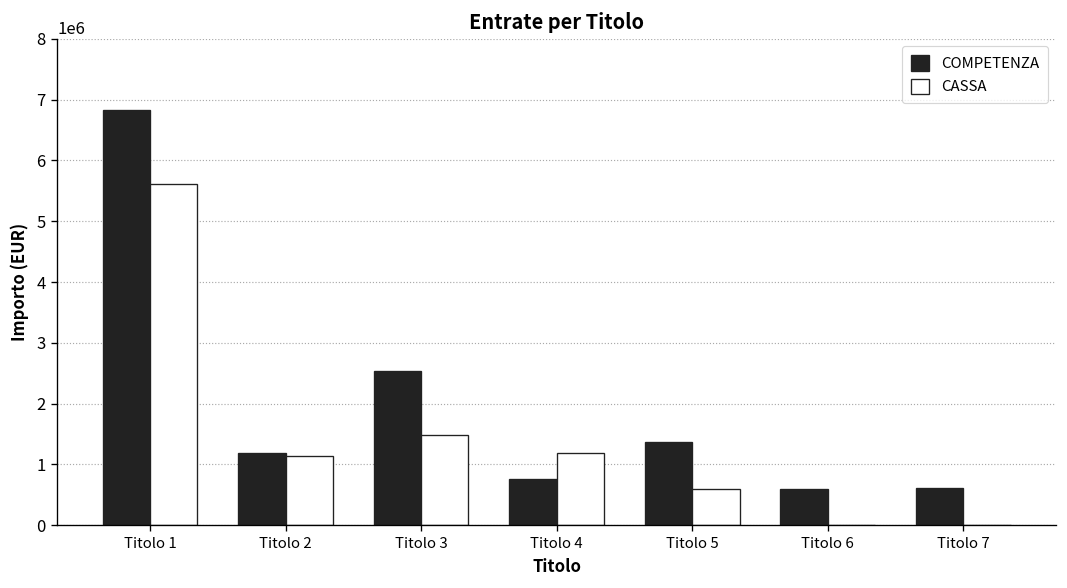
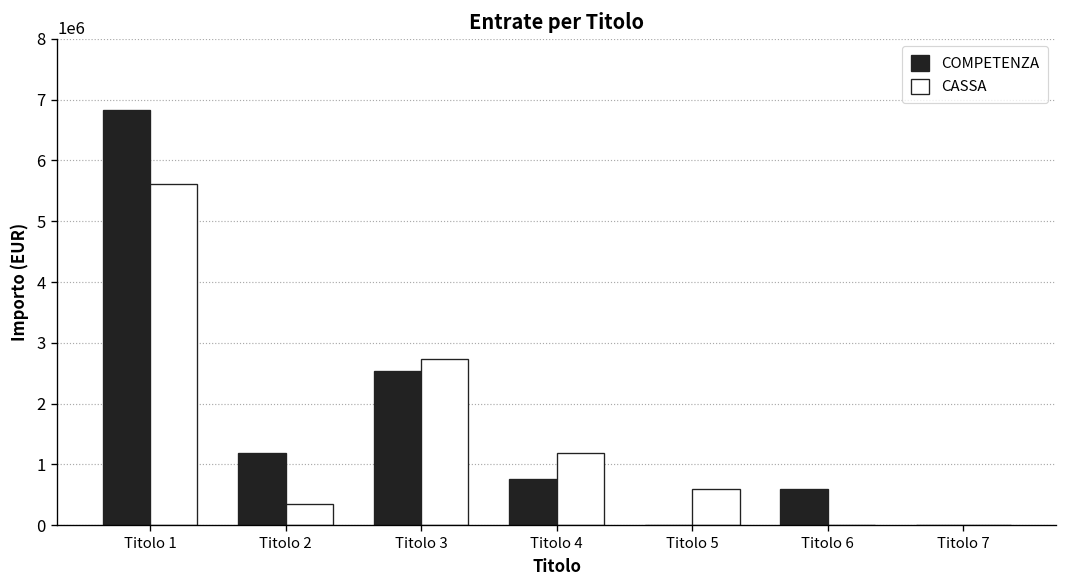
  {
    "COMPETENZA": {
      "Titolo 1": 6800000,
      "Titolo 2": 1200000,
      "Titolo 3": 2500000,
      "Titolo 4": 800000,
-     "Titolo 5": 1400000,
+     "Titolo 5": 0,
      "Titolo 6": 600000,
-     "Titolo 7": 600000
+     "Titolo 7": 0
    },
    "CASSA": {
      "Titolo 1": 5600000,
-     "Titolo 2": 1100000,
-     "Titolo 3": 1500000,
+     "Titolo 2": 300000,
+     "Titolo 3": 2700000,
      "Titolo 4": 1200000,
      "Titolo 5": 600000,
      "Titolo 6": 0,
      "Titolo 7": 0
    }
  }
